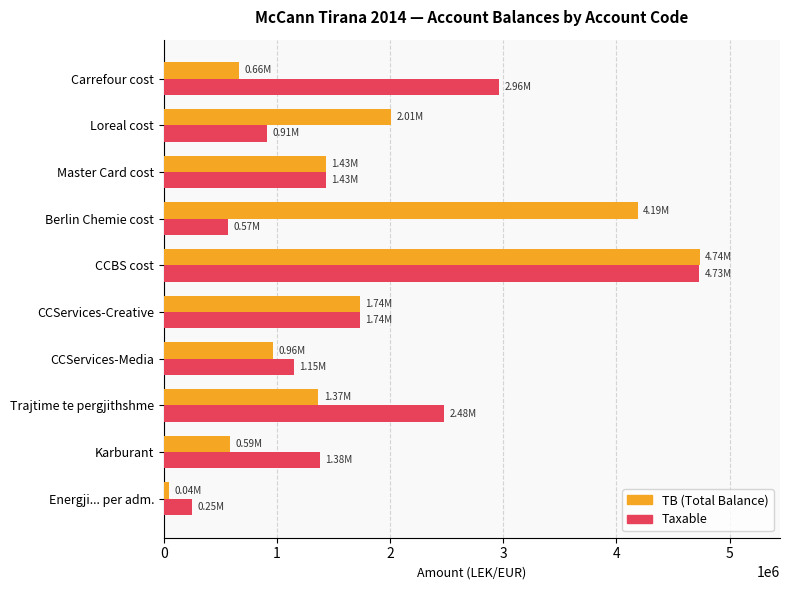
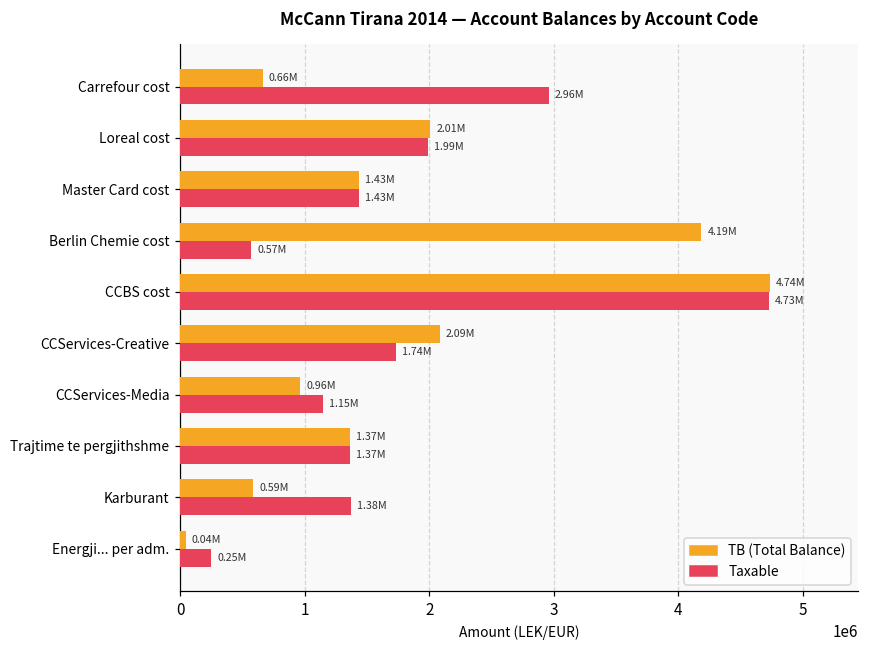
  {
    "TB (Total Balance)": {
      "Carrefour cost": "0.66M",
      "Loreal cost": "2.01M",
      "Master Card cost": "1.43M",
      "Berlin Chemie cost": "4.19M",
      "CCBS cost": "4.74M",
-     "CCServices-Creative": "1.74M",
+     "CCServices-Creative": "2.09M",
      "CCServices-Media": "0.96M",
      "Trajtime te pergjithshme": "1.37M",
      "Karburant": "0.59M",
      "Energji... per adm.": "0.04M"
    },
    "Taxable": {
      "Carrefour cost": "2.96M",
-     "Loreal cost": "0.91M",
+     "Loreal cost": "1.99M",
      "Master Card cost": "1.43M",
      "Berlin Chemie cost": "0.57M",
      "CCBS cost": "4.73M",
      "CCServices-Creative": "1.74M",
      "CCServices-Media": "1.15M",
-     "Trajtime te pergjithshme": "2.48M",
+     "Trajtime te pergjithshme": "1.37M",
      "Karburant": "1.38M",
      "Energji... per adm.": "0.25M"
    }
  }
